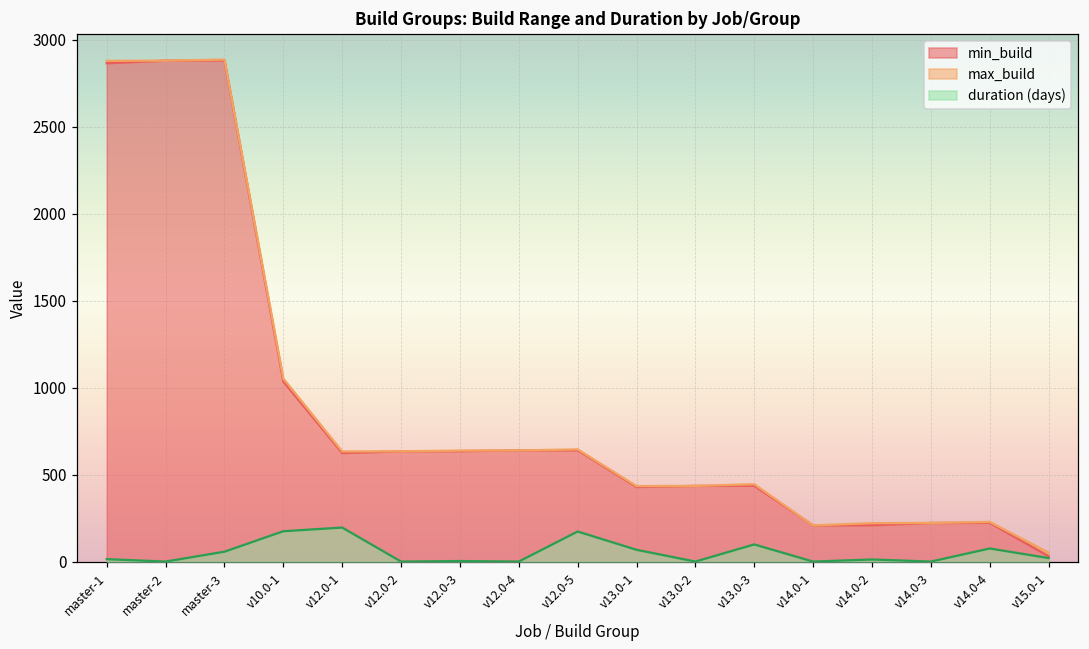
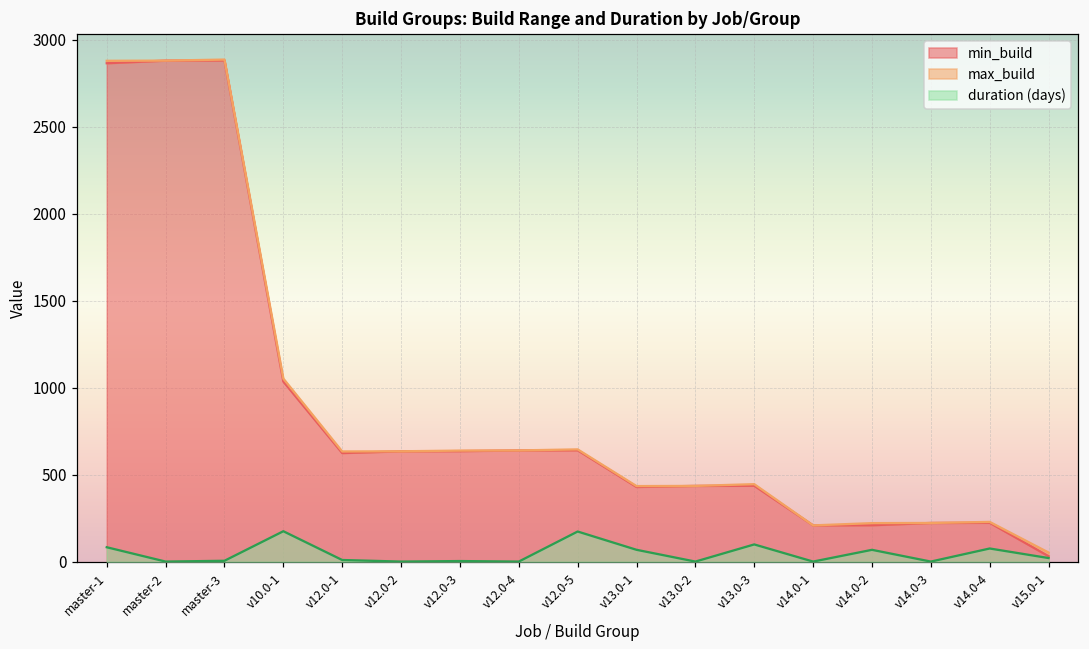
  {
    "duration (days)": {
-     "master-1": 20,
+     "master-1": 80,
      "master-2": 0,
-     "master-3": 60,
+     "master-3": 10,
      "v10.0-1": 180,
-     "v12.0-1": 200,
+     "v12.0-1": 10,
      "v12.0-2": 0,
      "v12.0-3": 0,
      "v12.0-4": 0,
      "v12.0-5": 170,
      "v13.0-1": 70,
      "v13.0-2": 0,
      "v13.0-3": 100,
      "v14.0-1": 0,
-     "v14.0-2": 10,
+     "v14.0-2": 70,
      "v14.0-3": 0,
      "v14.0-4": 80
    }
  }
